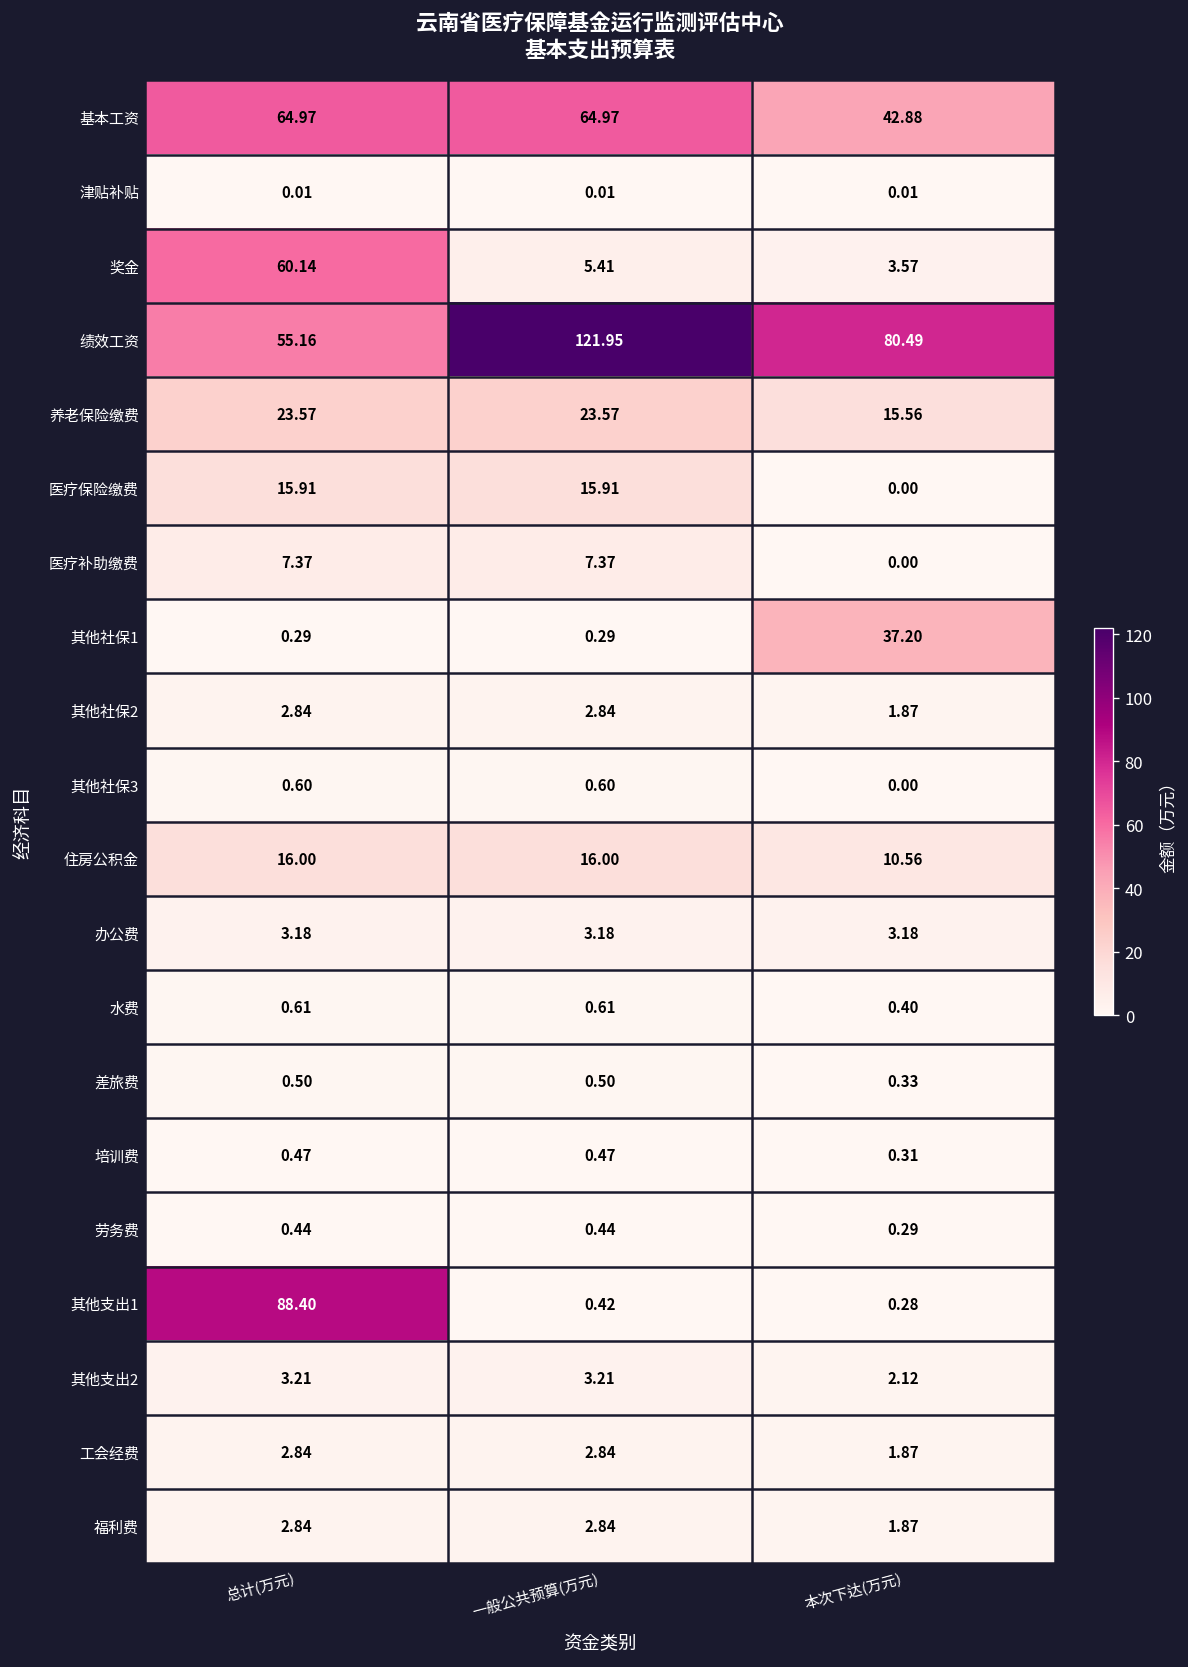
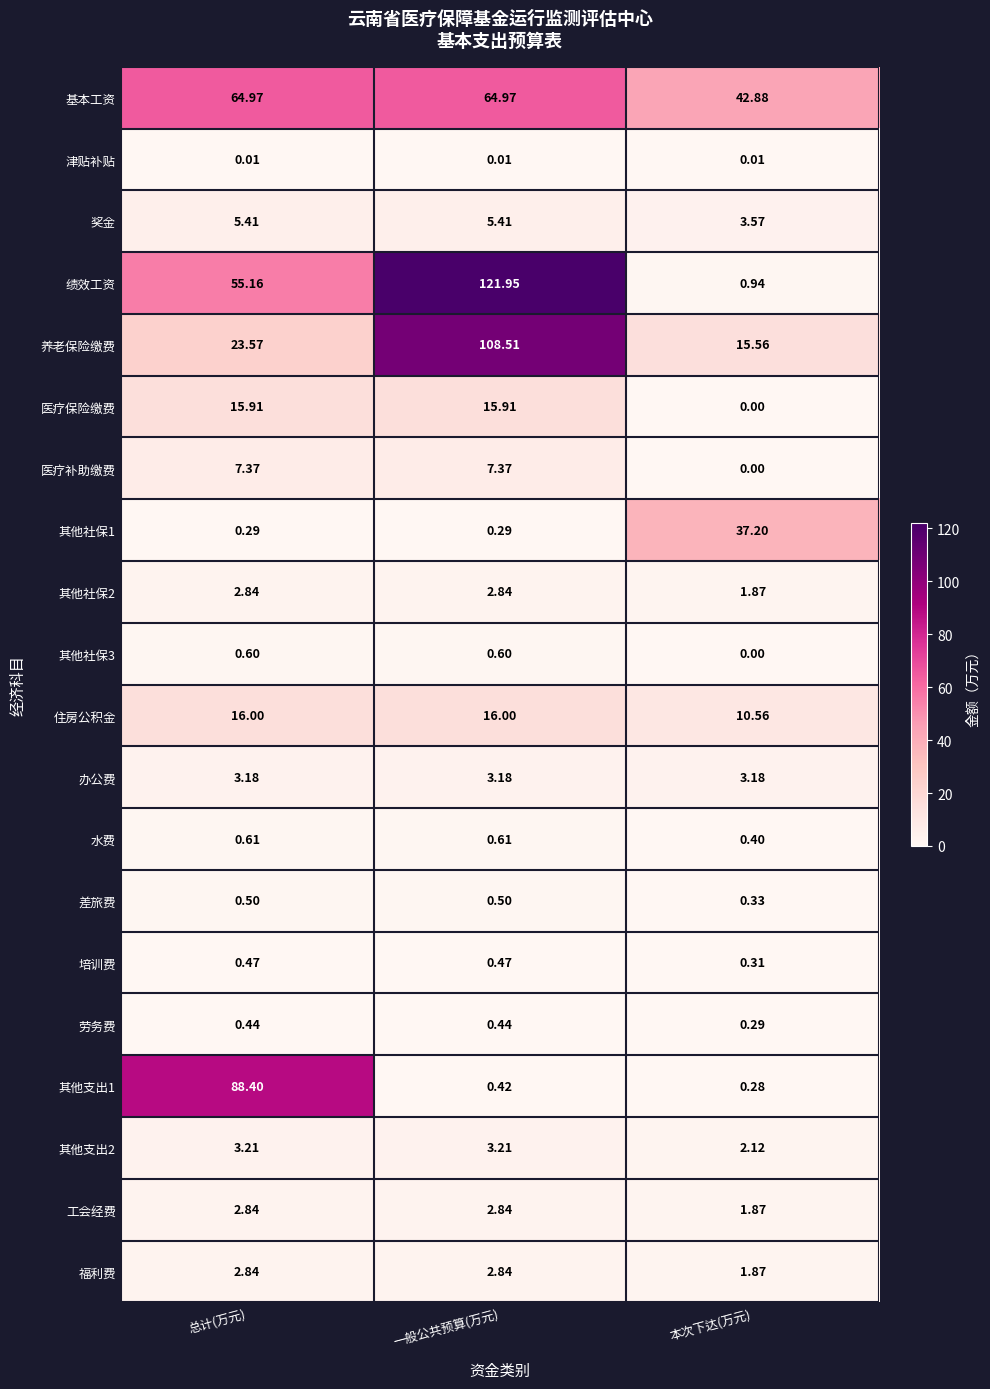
  {
    "基本工资": {
      "总计(万元)": 64.97,
      "一般公共预算(万元)": 64.97,
      "本次下达(万元)": 42.88
    },
    "津贴补贴": {
      "总计(万元)": 0.01,
      "一般公共预算(万元)": 0.01,
      "本次下达(万元)": 0.01
    },
    "奖金": {
-     "总计(万元)": 60.14,
+     "总计(万元)": 5.41,
      "一般公共预算(万元)": 5.41,
      "本次下达(万元)": 3.57
    },
    "绩效工资": {
      "总计(万元)": 55.16,
      "一般公共预算(万元)": 121.95,
-     "本次下达(万元)": 80.49
+     "本次下达(万元)": 0.94
    },
    "养老保险缴费": {
      "总计(万元)": 23.57,
-     "一般公共预算(万元)": 23.57,
+     "一般公共预算(万元)": 108.51,
      "本次下达(万元)": 15.56
    },
    "医疗保险缴费": {
      "总计(万元)": 15.91,
      "一般公共预算(万元)": 15.91,
      "本次下达(万元)": 0.00
    },
    "医疗补助缴费": {
      "总计(万元)": 7.37,
      "一般公共预算(万元)": 7.37,
      "本次下达(万元)": 0.00
    },
    "其他社保1": {
      "总计(万元)": 0.29,
      "一般公共预算(万元)": 0.29,
      "本次下达(万元)": 37.20
    },
    "其他社保2": {
      "总计(万元)": 2.84,
      "一般公共预算(万元)": 2.84,
      "本次下达(万元)": 1.87
    },
    "其他社保3": {
      "总计(万元)": 0.60,
      "一般公共预算(万元)": 0.60,
      "本次下达(万元)": 0.00
    },
    "住房公积金": {
      "总计(万元)": 16.00,
      "一般公共预算(万元)": 16.00,
      "本次下达(万元)": 10.56
    },
    "办公费": {
      "总计(万元)": 3.18,
      "一般公共预算(万元)": 3.18,
      "本次下达(万元)": 3.18
    },
    "水费": {
      "总计(万元)": 0.61,
      "一般公共预算(万元)": 0.61,
      "本次下达(万元)": 0.40
    },
    "差旅费": {
      "总计(万元)": 0.50,
      "一般公共预算(万元)": 0.50,
      "本次下达(万元)": 0.33
    },
    "培训费": {
      "总计(万元)": 0.47,
      "一般公共预算(万元)": 0.47,
      "本次下达(万元)": 0.31
    },
    "劳务费": {
      "总计(万元)": 0.44,
      "一般公共预算(万元)": 0.44,
      "本次下达(万元)": 0.29
    },
    "其他支出1": {
      "总计(万元)": 88.40,
      "一般公共预算(万元)": 0.42,
      "本次下达(万元)": 0.28
    },
    "其他支出2": {
      "总计(万元)": 3.21,
      "一般公共预算(万元)": 3.21,
      "本次下达(万元)": 2.12
    },
    "工会经费": {
      "总计(万元)": 2.84,
      "一般公共预算(万元)": 2.84,
      "本次下达(万元)": 1.87
    },
    "福利费": {
      "总计(万元)": 2.84,
      "一般公共预算(万元)": 2.84,
      "本次下达(万元)": 1.87
    }
  }
